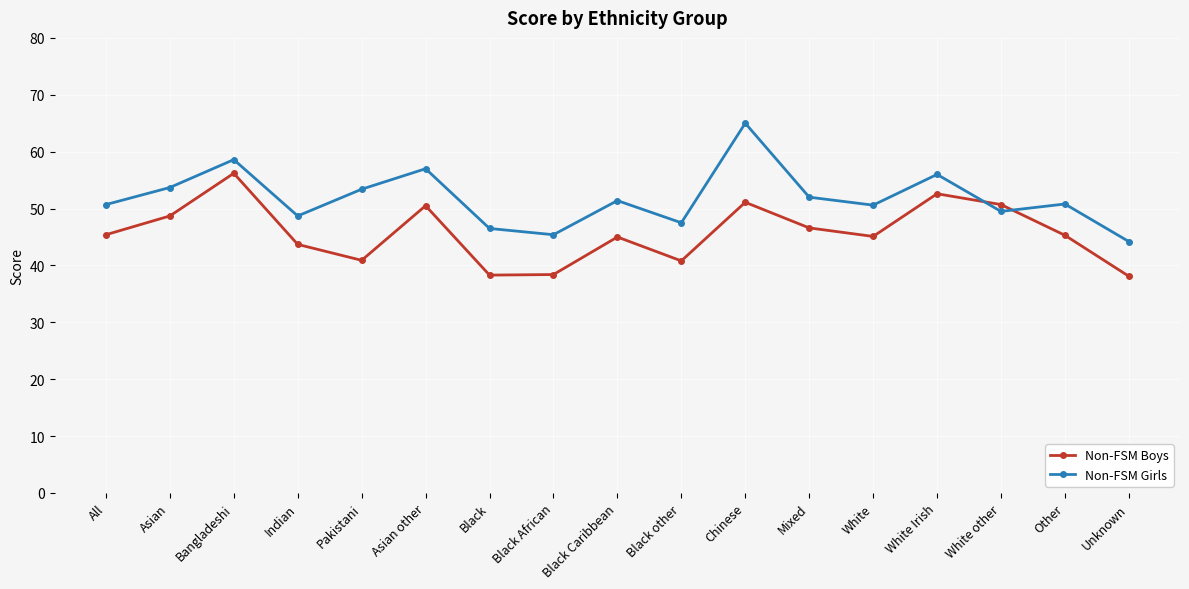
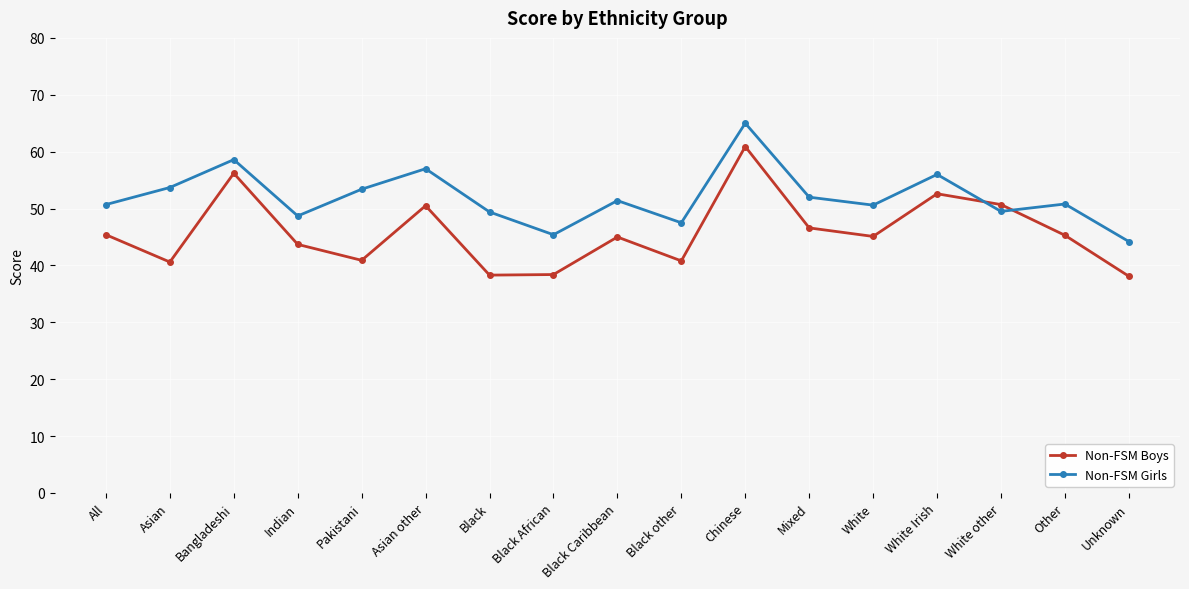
  {
    "Non-FSM Boys": {
      "All": 45,
-     "Asian": 49,
+     "Asian": 41,
      "Bangladeshi": 56,
      "Indian": 44,
      "Pakistani": 41,
      "Asian other": 51,
      "Black": 38,
      "Black African": 38,
      "Black Caribbean": 45,
      "Black other": 41,
-     "Chinese": 51,
+     "Chinese": 61,
      "Mixed": 47,
      "White": 45,
      "White Irish": 53,
      "White other": 51,
      "Other": 45,
      "Unknown": 38
    },
    "Non-FSM Girls": {
      "All": 51,
      "Asian": 54,
      "Bangladeshi": 59,
      "Indian": 49,
      "Pakistani": 53,
      "Asian other": 57,
-     "Black": 47,
+     "Black": 49,
      "Black African": 45,
      "Black Caribbean": 51,
      "Black other": 48,
      "Chinese": 65,
      "Mixed": 52,
      "White": 51,
      "White Irish": 56,
      "White other": 50,
      "Other": 51,
      "Unknown": 44
    }
  }
